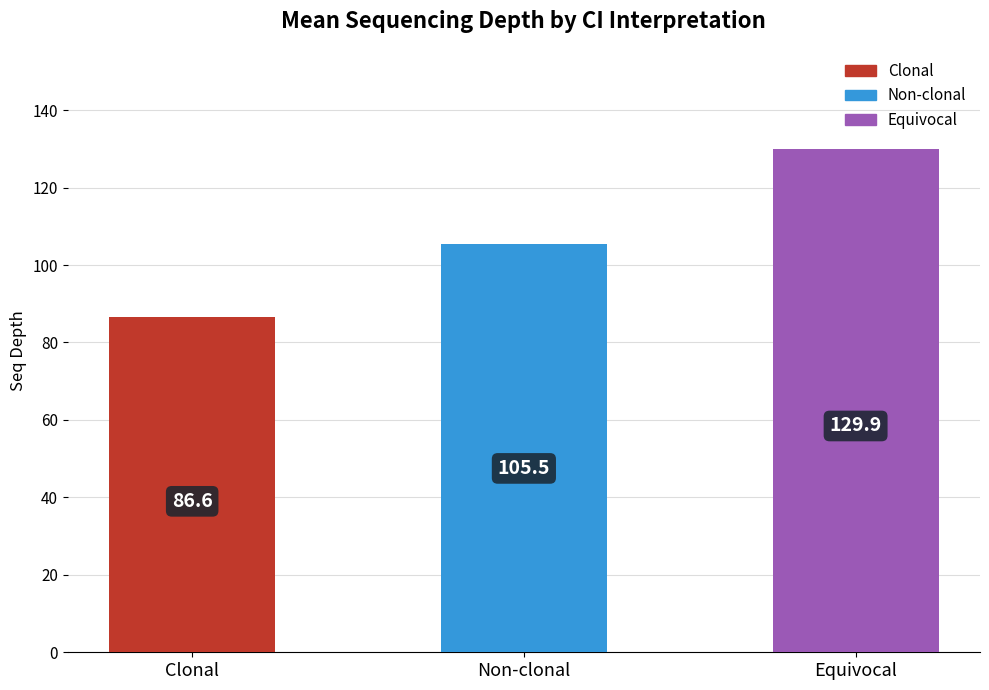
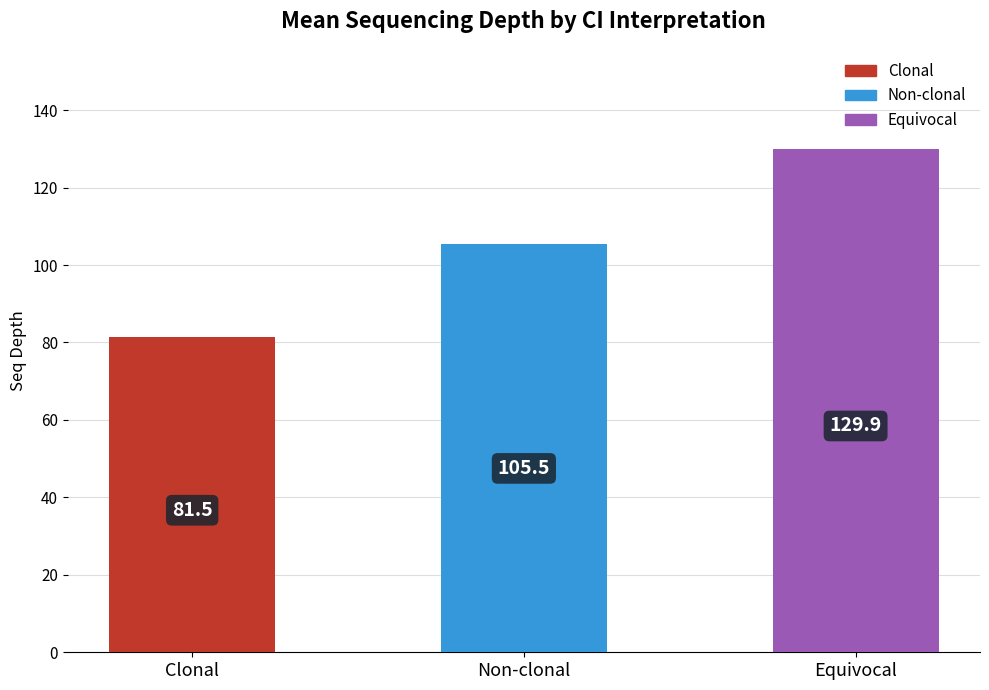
  {
-   "Clonal": 86.6
+   "Clonal": 81.5
  }
